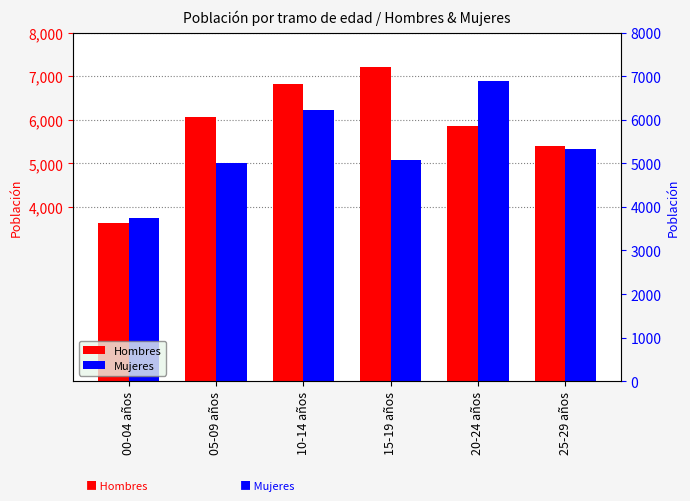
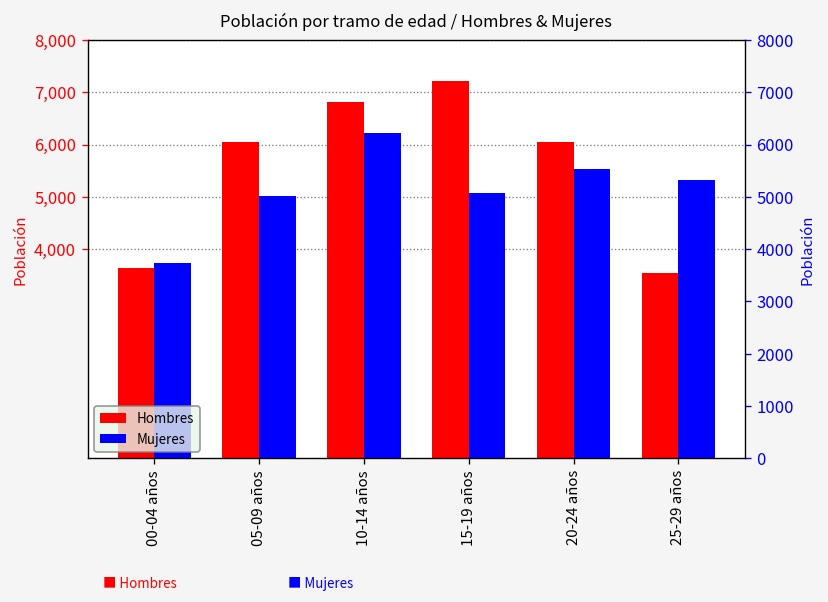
  {
    "Hombres": {
      "00-04 años": "3,600",
      "05-09 años": "6,100",
      "10-14 años": "6,800",
      "15-19 años": "7,200",
-     "20-24 años": "5,800",
-     "25-29 años": "5,400"
+     "20-24 años": "6,000",
+     "25-29 años": "3,500"
    },
    "Mujeres": {
      "00-04 años": "3,700",
      "05-09 años": "5,000",
      "10-14 años": "6,200",
      "15-19 años": "5,100",
-     "20-24 años": "6,900",
+     "20-24 años": "5,500",
      "25-29 años": "5,300"
    }
  }
